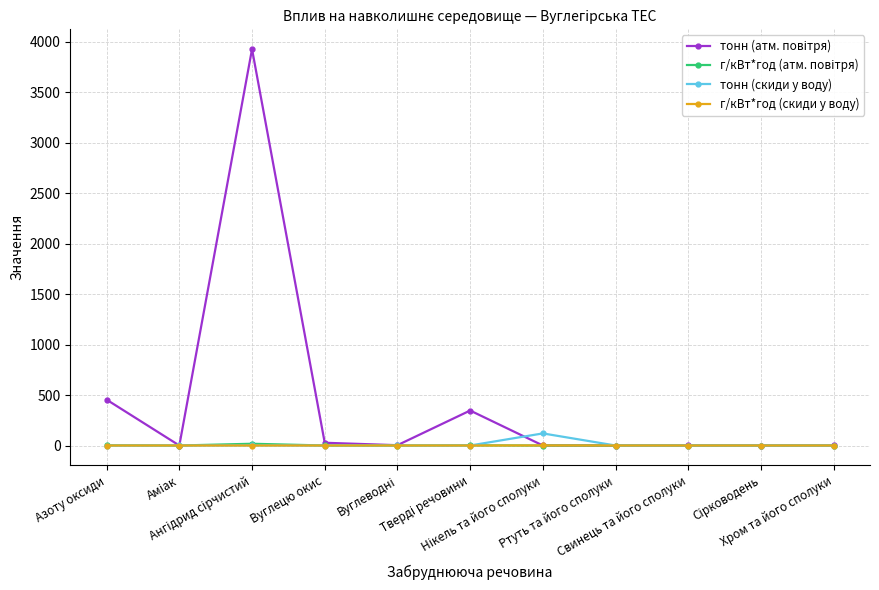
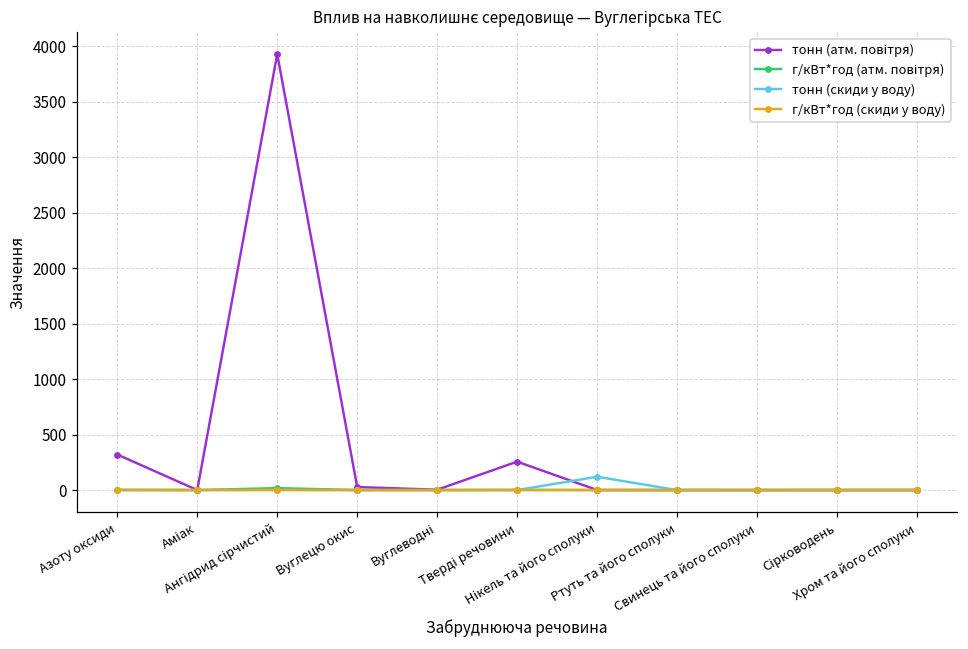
  {
    "тонн (атм. повітря)": {
-     "Азоту оксиди": 450,
+     "Азоту оксиди": 320,
      "Ангідрид сірчистий": 3930,
      "Вуглецю окис": 30,
-     "Тверді речовини": 350
+     "Тверді речовини": 260
    },
    "тонн (скиди у воду)": {
      "Нікель та його сполуки": 120
    }
  }
